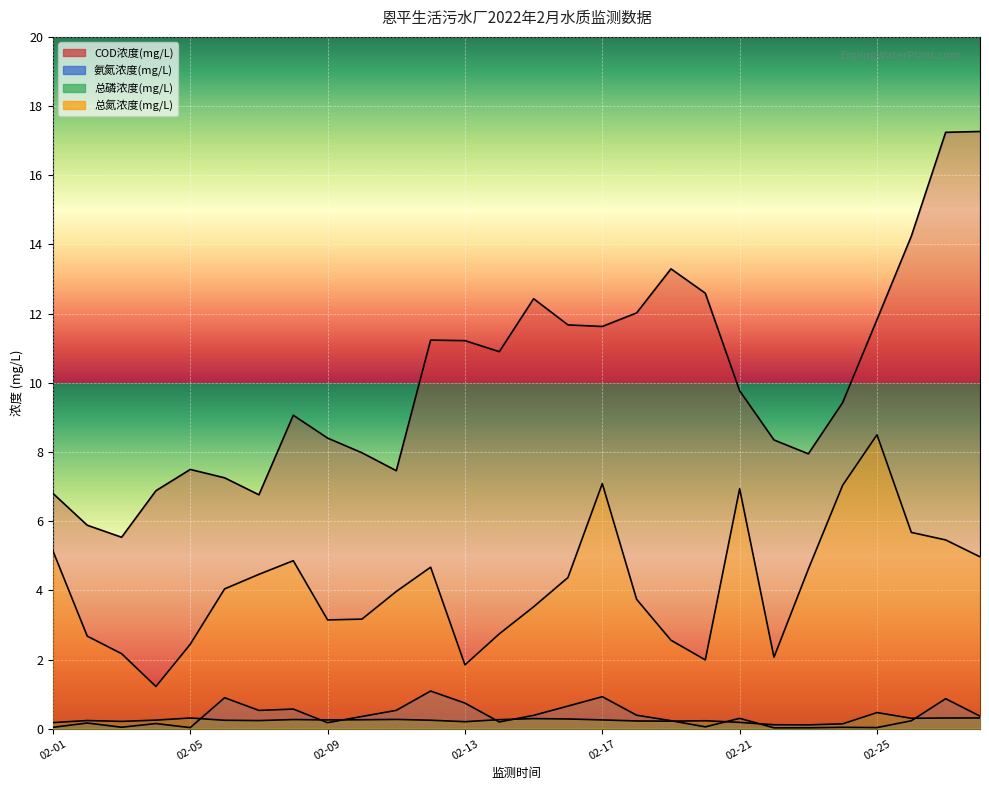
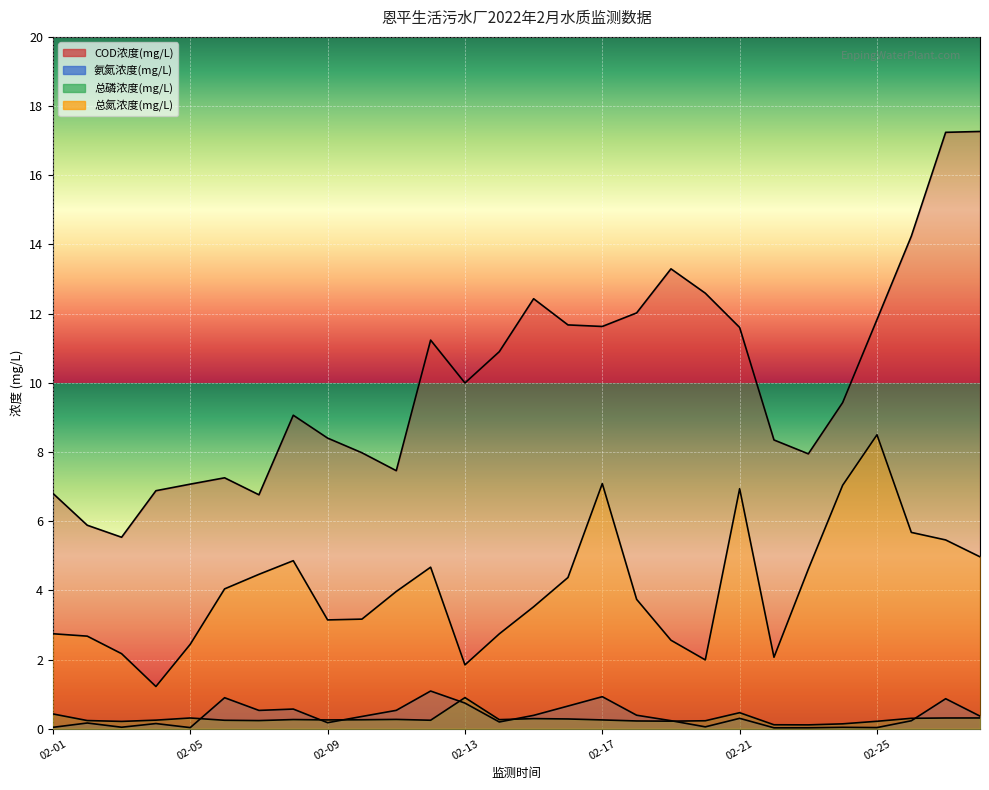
  {
    "COD浓度(mg/L)": {
      "02-01": 6.8,
-     "02-05": 7.5,
+     "02-05": 7.1,
      "02-09": 8.4,
-     "02-13": 11.2,
+     "02-13": 10.0,
      "02-17": 11.6,
-     "02-21": 9.8,
+     "02-21": 11.6,
      "02-25": 11.8
    },
    "氨氮浓度(mg/L)": {
      "02-01": 0.0,
      "02-05": 0.0,
      "02-09": 0.2,
      "02-13": 0.7,
      "02-17": 0.9,
      "02-21": 0.3,
      "02-25": 0.0
    },
    "总磷浓度(mg/L)": {
-     "02-01": 0.2,
+     "02-01": 0.4,
      "02-05": 0.3,
      "02-09": 0.3,
-     "02-13": 0.2,
+     "02-13": 0.9,
      "02-17": 0.3,
-     "02-21": 0.2,
-     "02-25": 0.5
+     "02-21": 0.5,
+     "02-25": 0.2
    },
    "总氮浓度(mg/L)": {
-     "02-01": 5.1,
+     "02-01": 2.7,
      "02-05": 2.4,
      "02-09": 3.1,
      "02-13": 1.8,
      "02-17": 7.1,
      "02-21": 6.9,
      "02-25": 8.5
    }
  }
